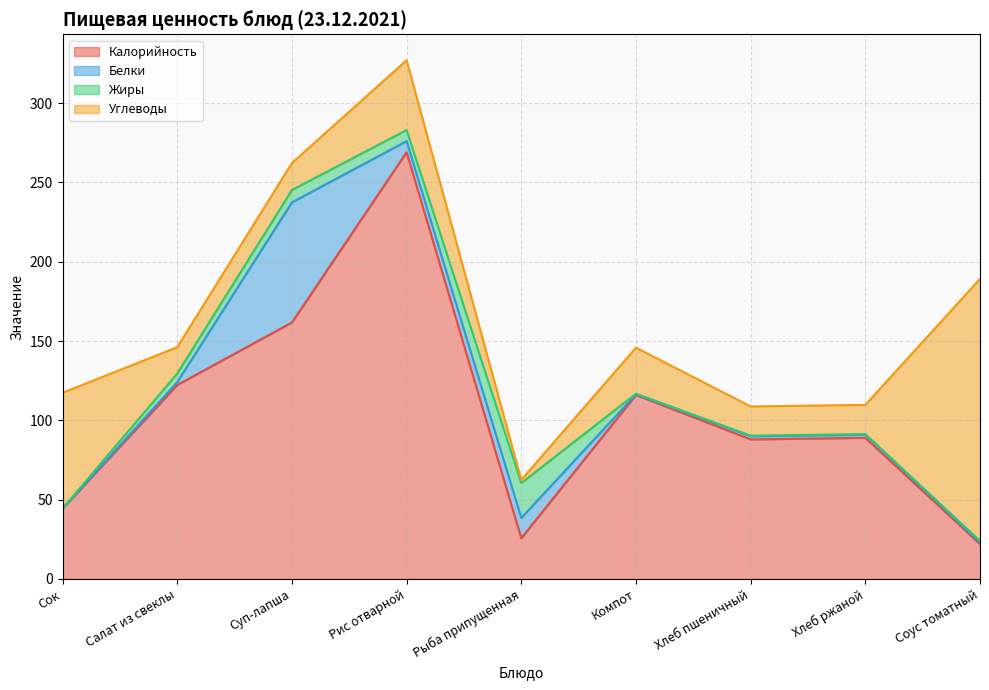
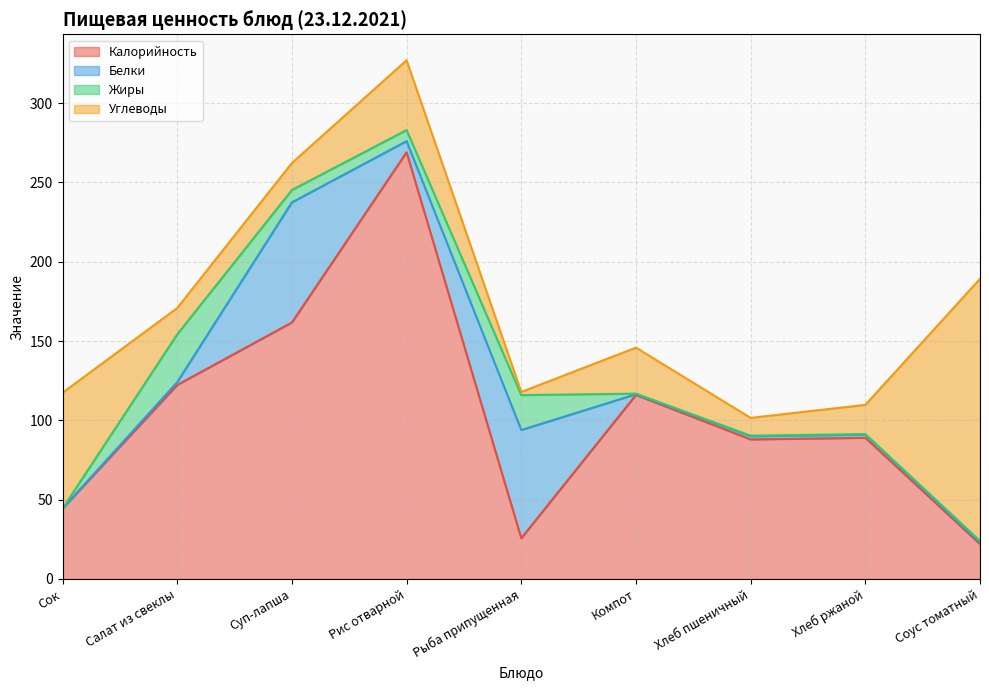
  {
    "Калорийность": {
      "Салат из свеклы": 122,
      "Суп-лапша": 162,
      "Рис отварной": 269,
      "Рыба припущенная": 26,
      "Хлеб пшеничный": 88,
      "Хлеб ржаной": 89
    },
    "Белки": {
      "Салат из свеклы": 2,
      "Суп-лапша": 76,
      "Рис отварной": 7,
-     "Рыба припущенная": 13
+     "Рыба припущенная": 68
    },
    "Жиры": {
-     "Салат из свеклы": 5,
+     "Салат из свеклы": 30,
      "Суп-лапша": 8,
      "Рис отварной": 7,
      "Рыба припущенная": 22
    },
    "Углеводы": {
      "Сок": 73,
      "Салат из свеклы": 17,
      "Суп-лапша": 17,
      "Рис отварной": 44,
      "Рыба припущенная": 2,
      "Компот": 29,
-     "Хлеб пшеничный": 18,
+     "Хлеб пшеничный": 11,
      "Хлеб ржаной": 18,
      "Соус томатный": 165
    }
  }
